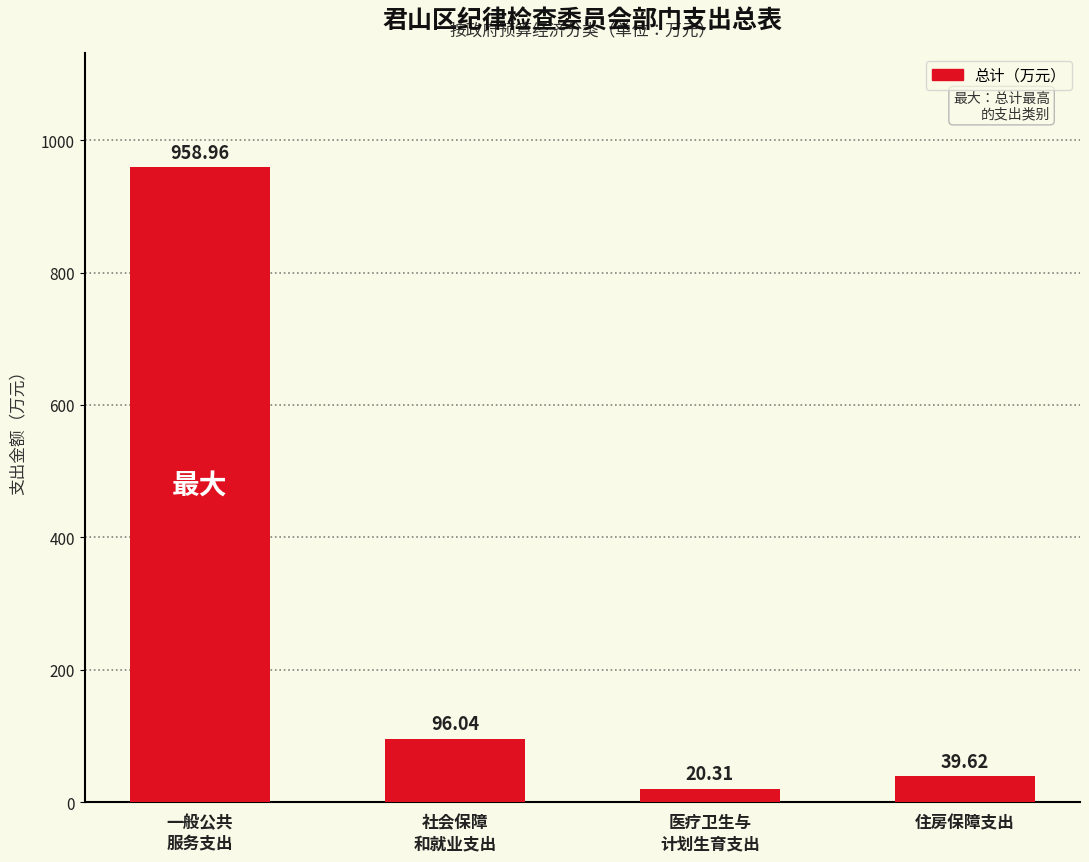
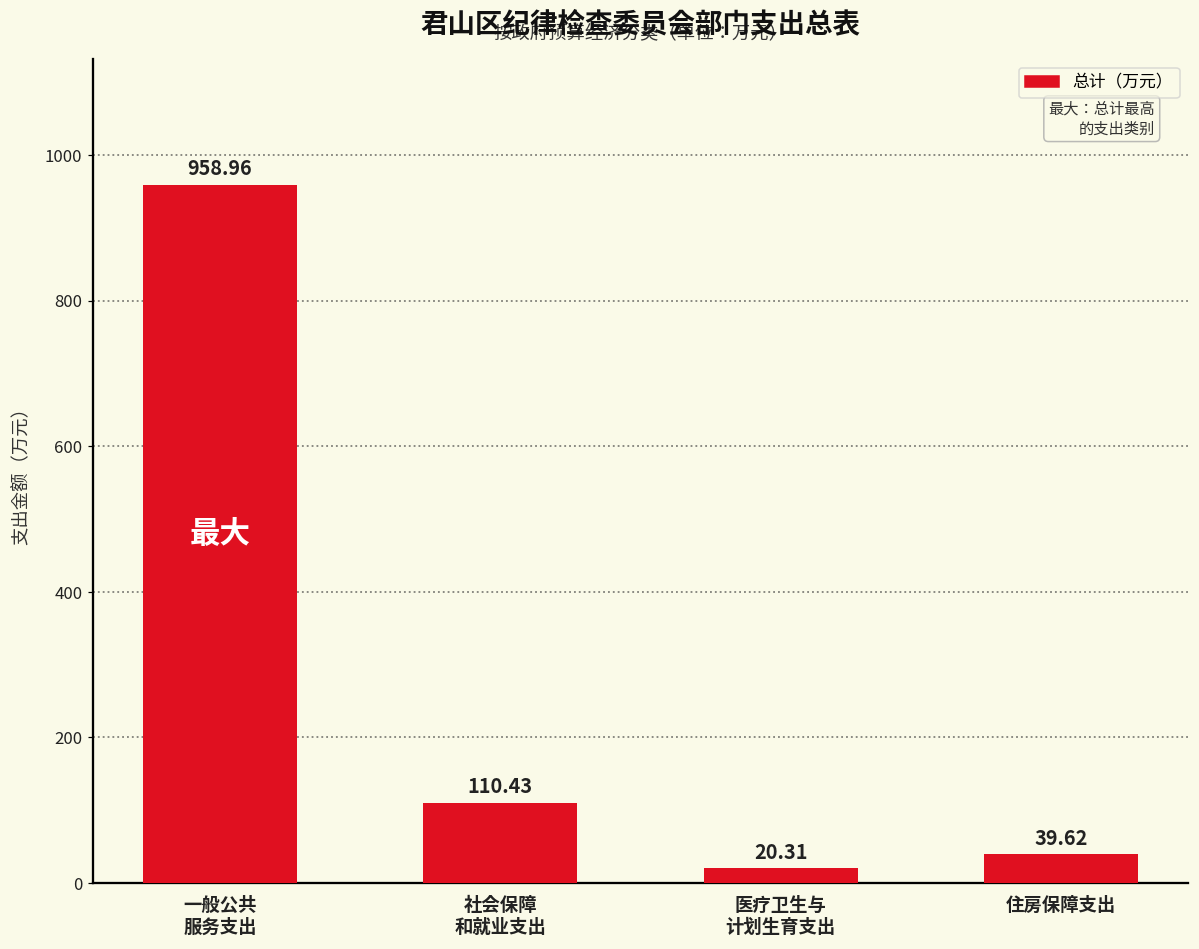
  {
    "一般公共 服务支出": 958.96,
-   "社会保障 和就业支出": 96.04,
+   "社会保障 和就业支出": 110.43,
    "医疗卫生与 计划生育支出": 20.31,
    "住房保障支出": 39.62
  }
